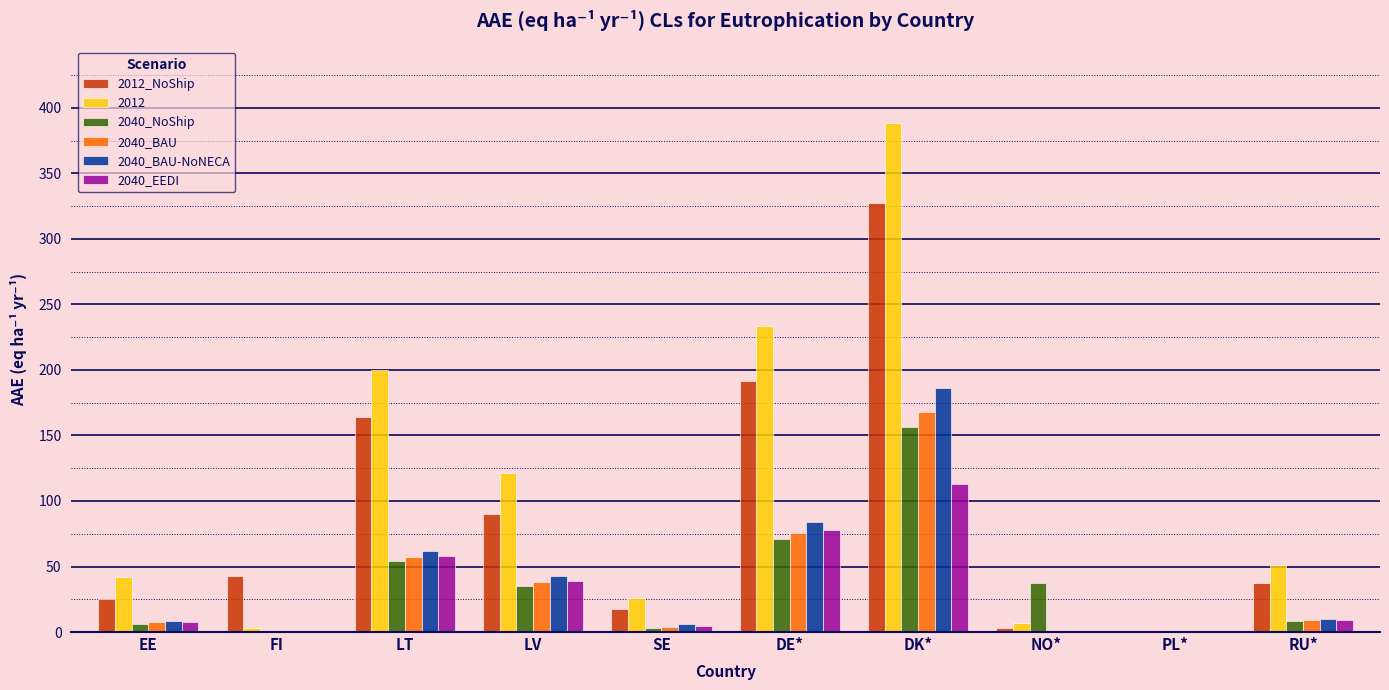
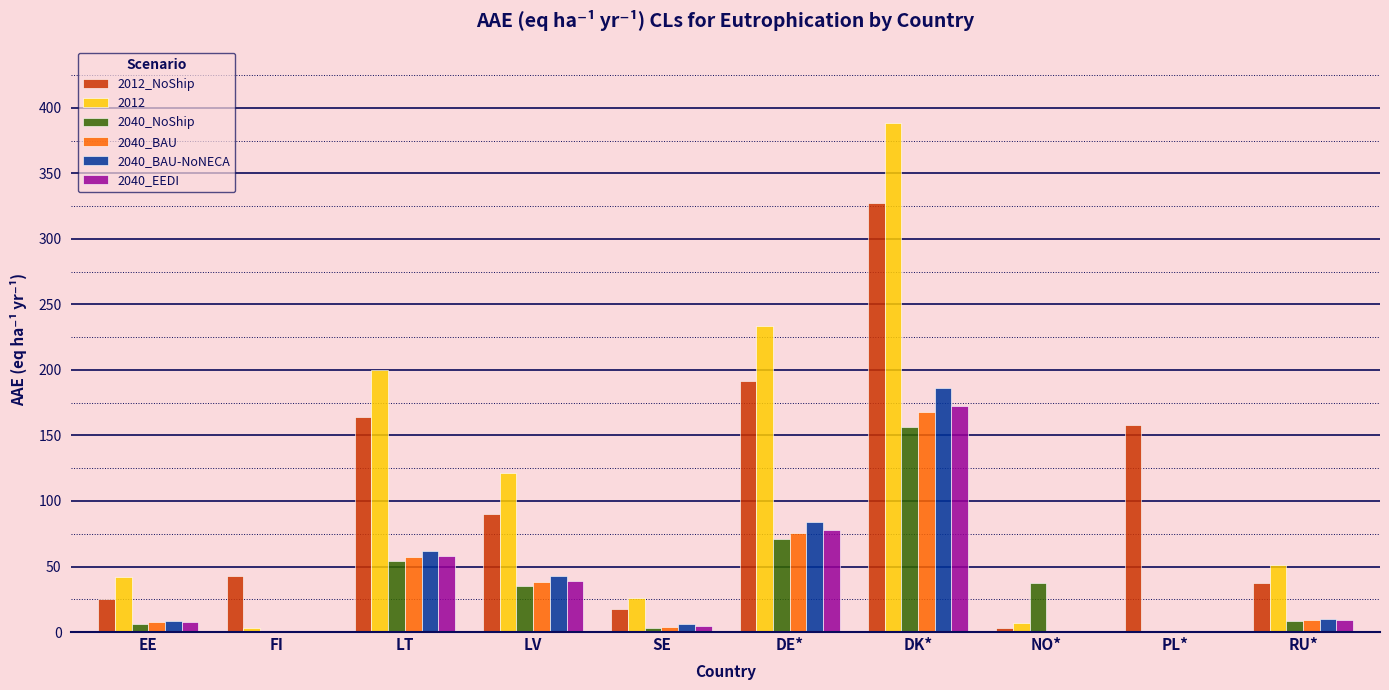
  {
    "2012_NoShip": {
      "EE": 25,
      "FI": 43,
      "LT": 164,
      "LV": 90,
      "SE": 18,
      "DE*": 192,
      "DK*": 327,
      "NO*": 3,
-     "PL*": 0,
+     "PL*": 158,
      "RU*": 38
    },
    "2012": {
      "EE": 42,
      "FI": 3,
      "LT": 200,
      "LV": 121,
      "SE": 26,
      "DE*": 233,
      "DK*": 389,
      "NO*": 7,
      "RU*": 51
    },
    "2040_NoShip": {
      "EE": 7,
      "FI": 0,
      "LT": 54,
      "LV": 35,
      "SE": 3,
      "DE*": 71,
      "DK*": 157,
      "NO*": 37,
      "PL*": 0,
      "RU*": 8
    },
    "2040_BAU": {
      "EE": 7,
      "FI": 0,
      "LT": 57,
      "LV": 38,
      "SE": 4,
      "DE*": 76,
      "DK*": 168,
      "PL*": 0,
      "RU*": 9
    },
    "2040_BAU-NoNECA": {
      "EE": 9,
      "LT": 62,
      "LV": 43,
      "SE": 6,
      "DE*": 84,
      "DK*": 186,
      "PL*": 0,
      "RU*": 10
    },
    "2040_EEDI": {
      "EE": 8,
      "FI": 0,
      "LT": 58,
      "LV": 39,
      "SE": 5,
      "DE*": 78,
-     "DK*": 113,
+     "DK*": 173,
      "PL*": 0,
      "RU*": 9
    }
  }
